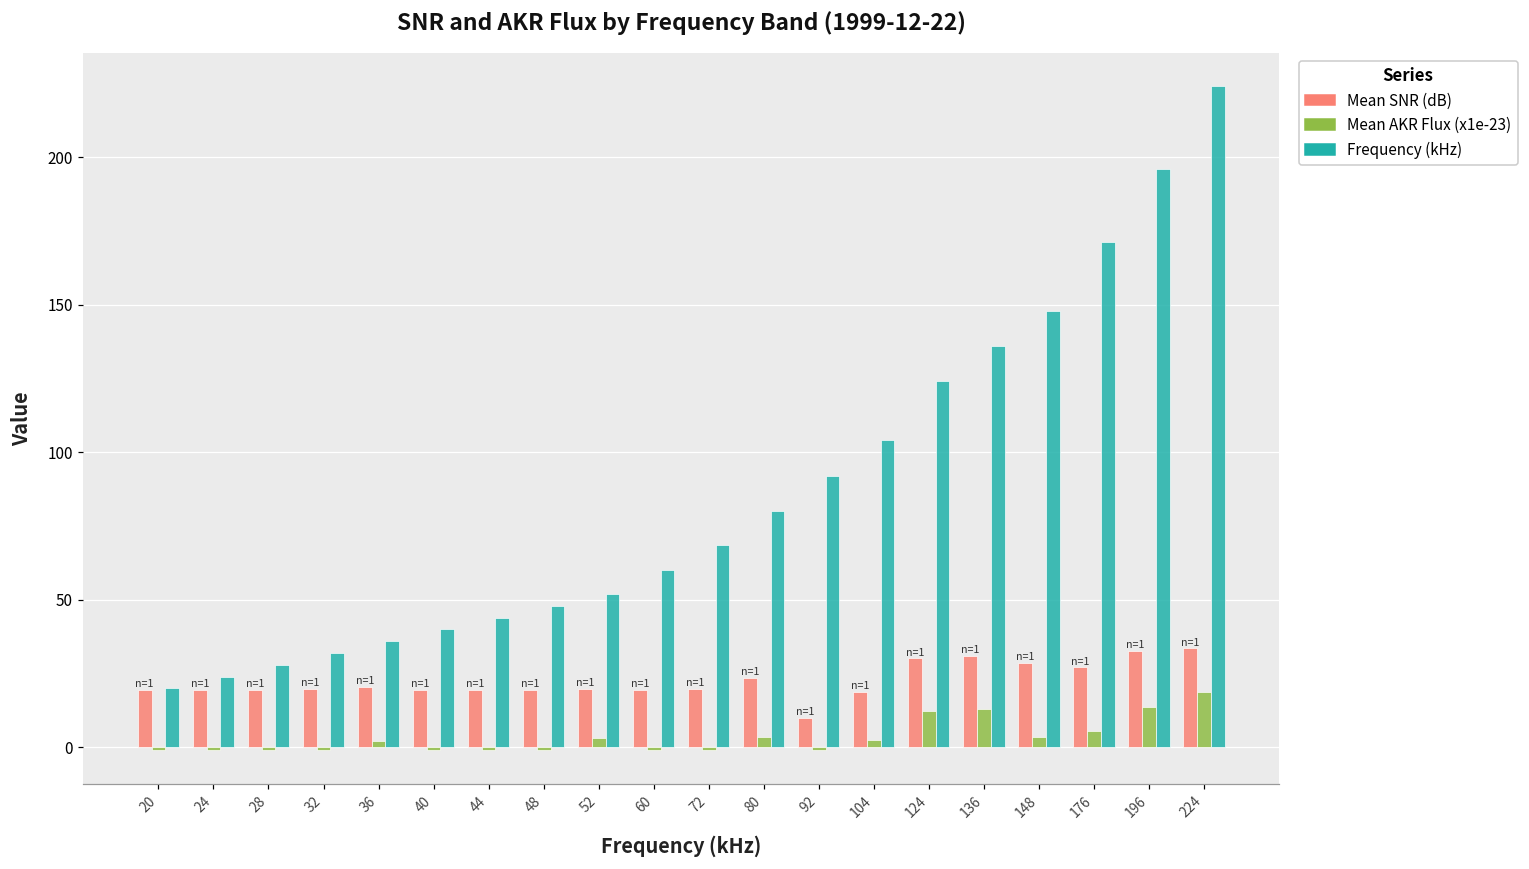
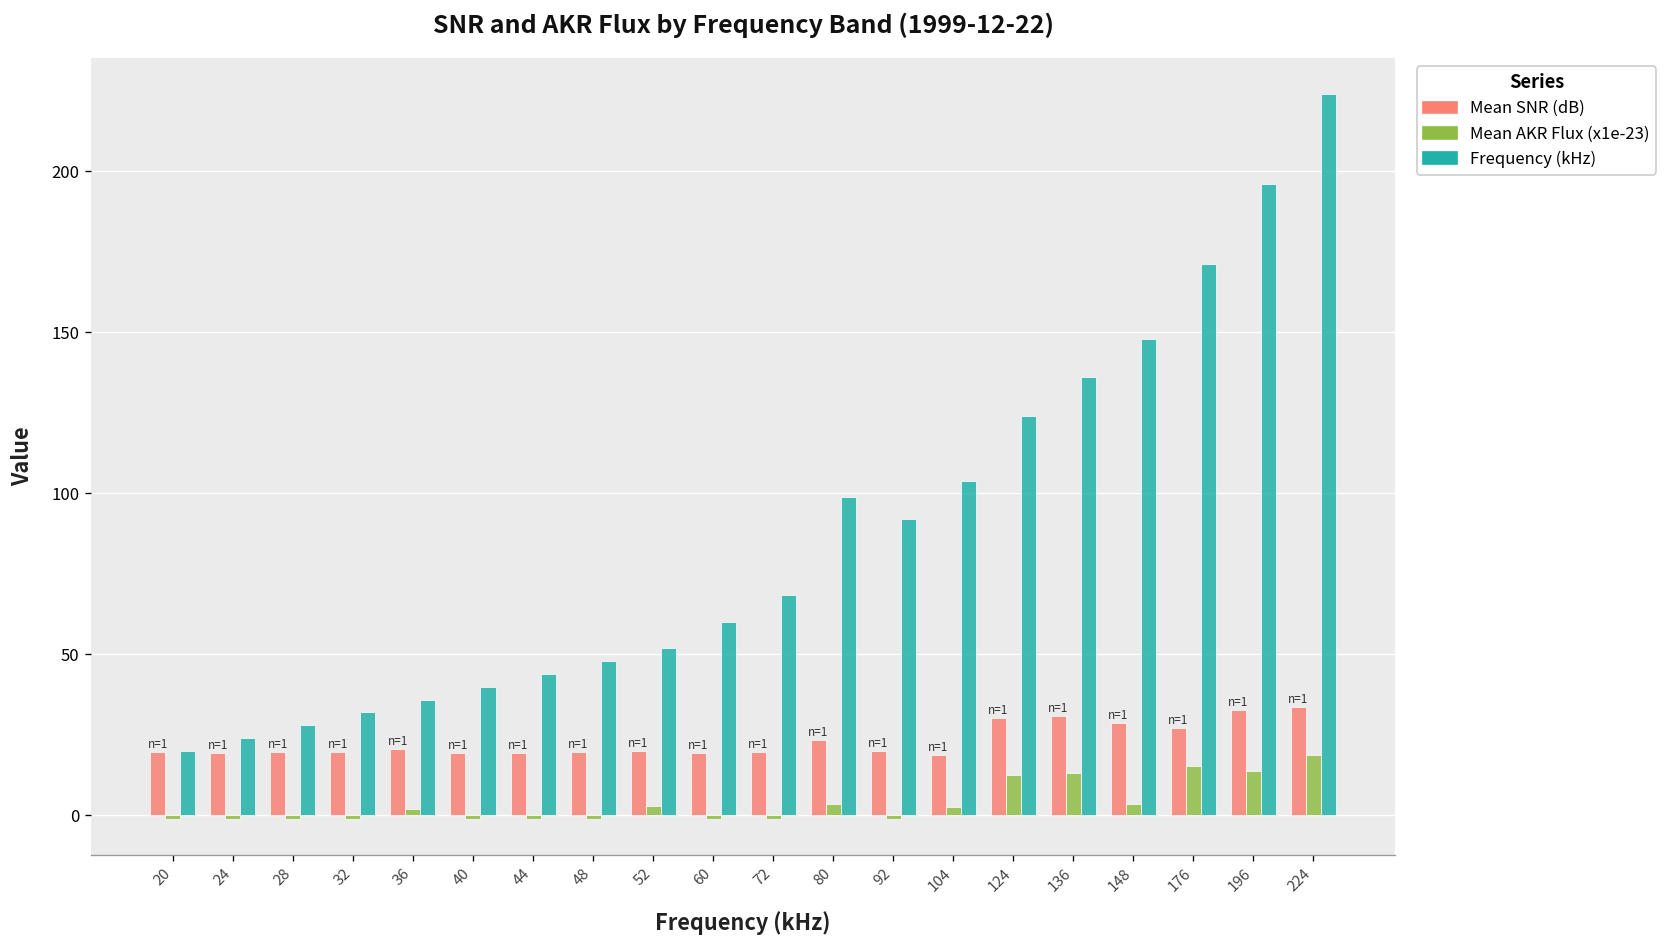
  {
    "Mean SNR (dB)": {
-     "92": 10
+     "92": 20
    },
    "Mean AKR Flux (x1e-23)": {
      "20": -1,
      "24": -1,
      "28": -1,
      "32": -1,
      "36": 2,
      "40": -1,
      "44": -1,
      "48": -1,
      "52": 3,
      "60": -1,
      "72": -1,
      "80": 4,
      "92": -1,
      "104": 3,
      "124": 12,
      "136": 13,
      "148": 4,
-     "176": 6,
+     "176": 15,
      "196": 14,
      "224": 19
    },
    "Frequency (kHz)": {
      "20": 20,
      "24": 24,
      "28": 28,
      "32": 32,
      "36": 36,
      "40": 40,
      "44": 44,
      "48": 48,
      "52": 52,
      "60": 60,
      "72": 69,
-     "80": 80,
+     "80": 99,
      "92": 92,
      "104": 104,
      "124": 124,
      "136": 136,
      "148": 148,
      "176": 171,
      "196": 196,
      "224": 224
    }
  }
